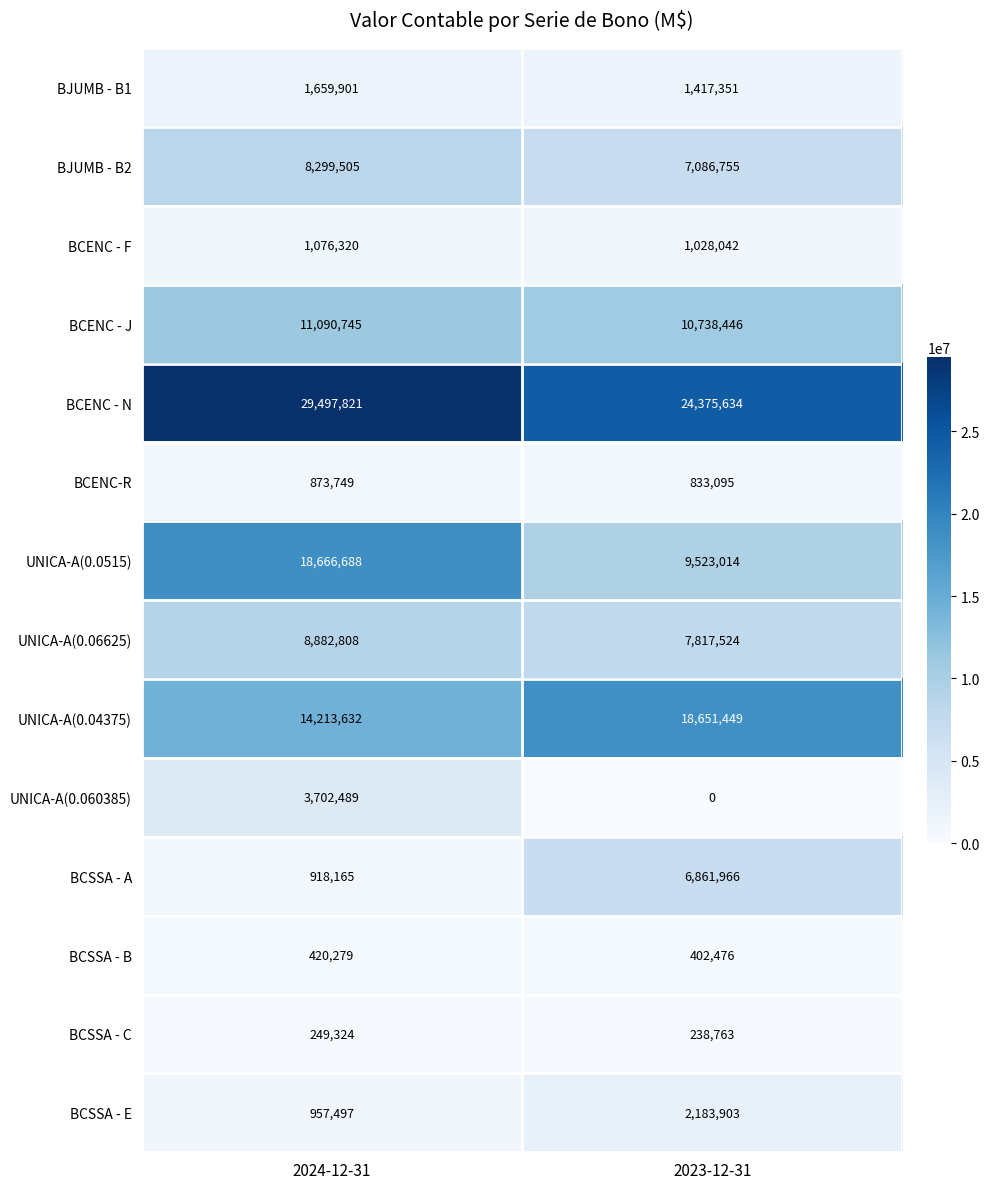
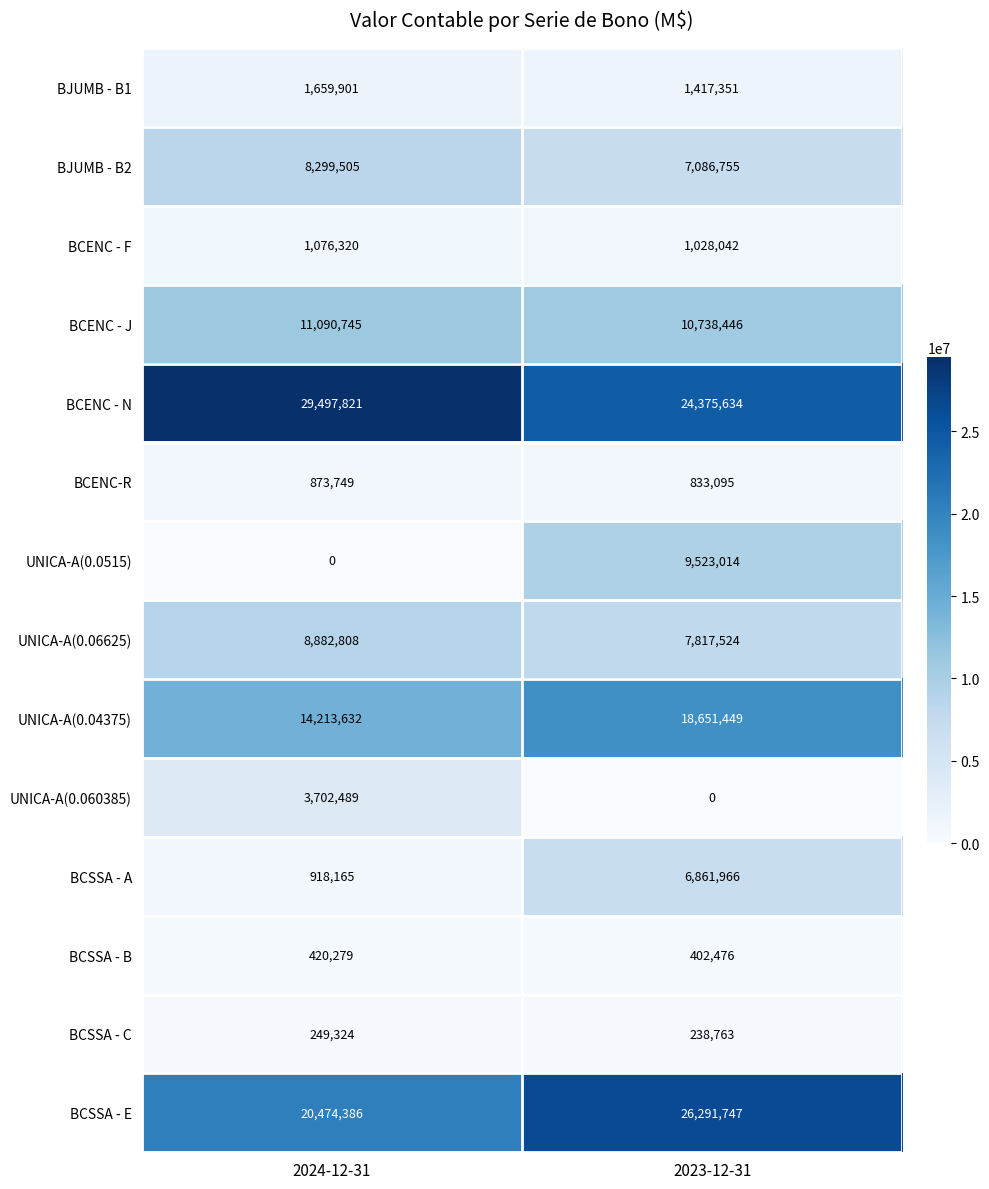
  {
    "BJUMB - B1": {
      "2024-12-31": "1,659,901",
      "2023-12-31": "1,417,351"
    },
    "BJUMB - B2": {
      "2024-12-31": "8,299,505",
      "2023-12-31": "7,086,755"
    },
    "BCENC - F": {
      "2024-12-31": "1,076,320",
      "2023-12-31": "1,028,042"
    },
    "BCENC - J": {
      "2024-12-31": "11,090,745",
      "2023-12-31": "10,738,446"
    },
    "BCENC - N": {
      "2024-12-31": "29,497,821",
      "2023-12-31": "24,375,634"
    },
    "BCENC-R": {
      "2024-12-31": "873,749",
      "2023-12-31": "833,095"
    },
    "UNICA-A(0.0515)": {
-     "2024-12-31": "18,666,688",
+     "2024-12-31": "0",
      "2023-12-31": "9,523,014"
    },
    "UNICA-A(0.06625)": {
      "2024-12-31": "8,882,808",
      "2023-12-31": "7,817,524"
    },
    "UNICA-A(0.04375)": {
      "2024-12-31": "14,213,632",
      "2023-12-31": "18,651,449"
    },
    "UNICA-A(0.060385)": {
      "2024-12-31": "3,702,489",
      "2023-12-31": "0"
    },
    "BCSSA - A": {
      "2024-12-31": "918,165",
      "2023-12-31": "6,861,966"
    },
    "BCSSA - B": {
      "2024-12-31": "420,279",
      "2023-12-31": "402,476"
    },
    "BCSSA - C": {
      "2024-12-31": "249,324",
      "2023-12-31": "238,763"
    },
    "BCSSA - E": {
-     "2024-12-31": "957,497",
-     "2023-12-31": "2,183,903"
+     "2024-12-31": "20,474,386",
+     "2023-12-31": "26,291,747"
    }
  }
